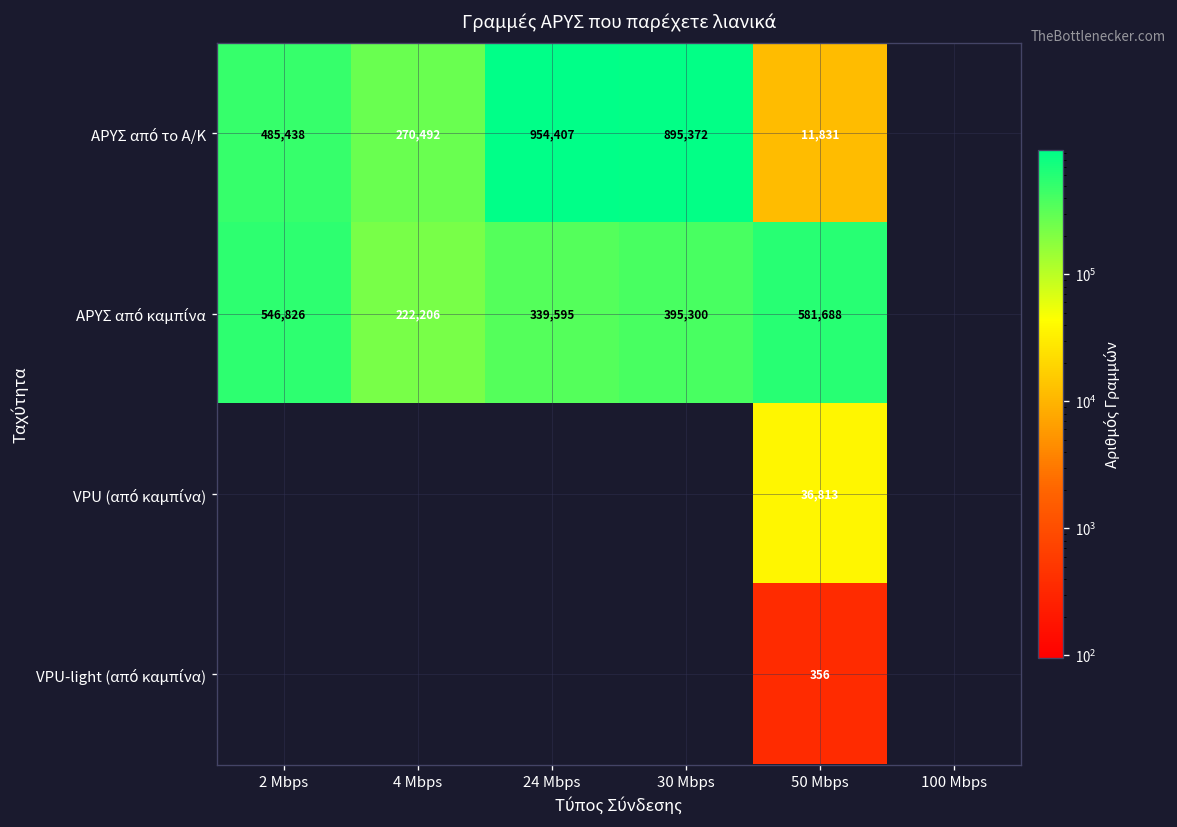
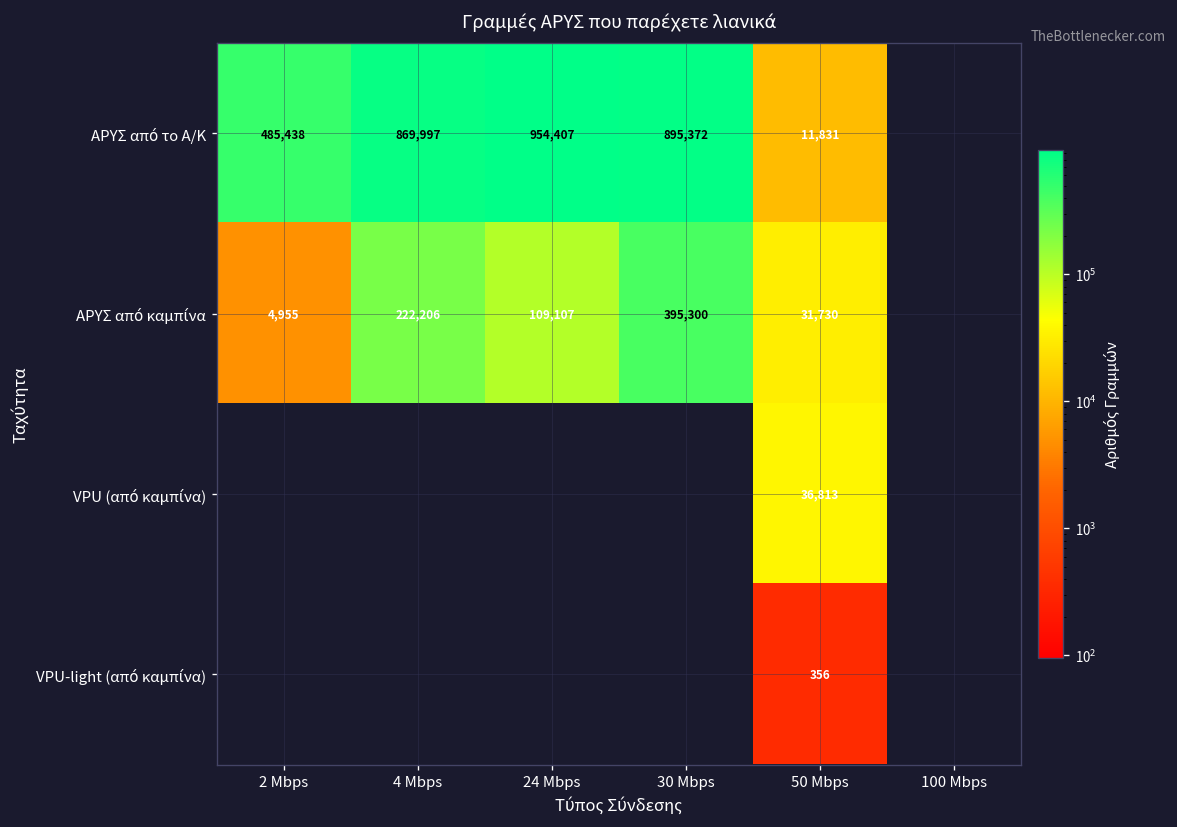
  {
    "ΑΡΥΣ από το Α/Κ": {
      "2 Mbps": "485,438",
-     "4 Mbps": "270,492",
+     "4 Mbps": "869,997",
      "24 Mbps": "954,407",
      "30 Mbps": "895,372",
      "50 Mbps": "11,831"
    },
    "ΑΡΥΣ από καμπίνα": {
-     "2 Mbps": "546,826",
+     "2 Mbps": "4,955",
      "4 Mbps": "222,206",
-     "24 Mbps": "339,595",
+     "24 Mbps": "109,107",
      "30 Mbps": "395,300",
-     "50 Mbps": "581,688"
+     "50 Mbps": "31,730"
    },
    "VPU (από καμπίνα)": {
      "50 Mbps": "36,813"
    },
    "VPU-light (από καμπίνα)": {
      "50 Mbps": "356"
    }
  }
